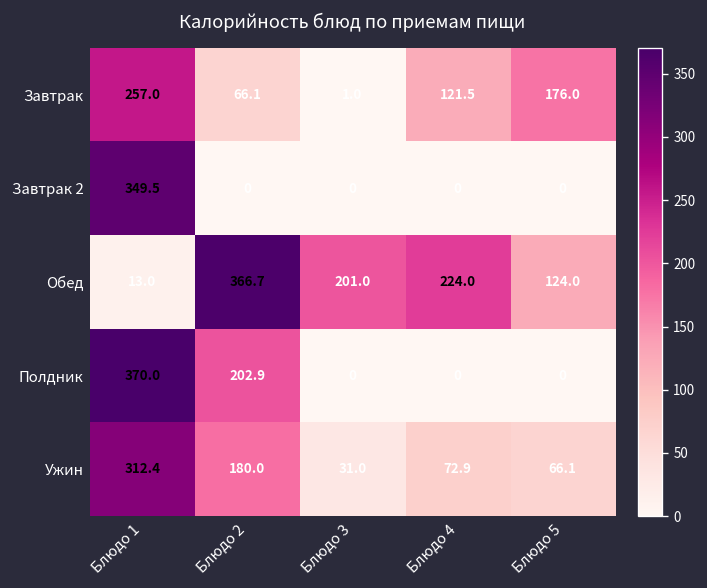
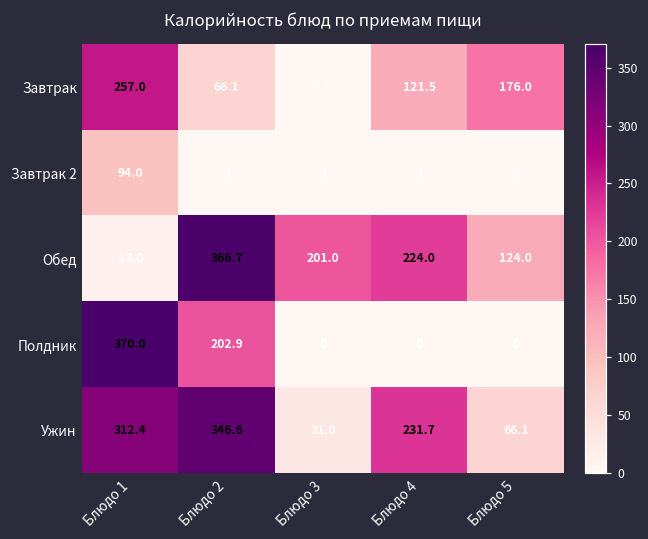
  {
    "Завтрак": {
      "Блюдо 1": 257.0,
      "Блюдо 4": 121.5,
      "Блюдо 5": 176.0
    },
    "Завтрак 2": {
-     "Блюдо 1": 349.5
+     "Блюдо 1": 94.0
    },
    "Обед": {
      "Блюдо 2": 366.7,
      "Блюдо 3": 201.0,
      "Блюдо 4": 224.0,
      "Блюдо 5": 124.0
    },
    "Полдник": {
      "Блюдо 1": 370.0,
      "Блюдо 2": 202.9
    },
    "Ужин": {
      "Блюдо 1": 312.4,
-     "Блюдо 2": 180.0,
-     "Блюдо 4": 72.9
+     "Блюдо 2": 346.6,
+     "Блюдо 4": 231.7
    }
  }
